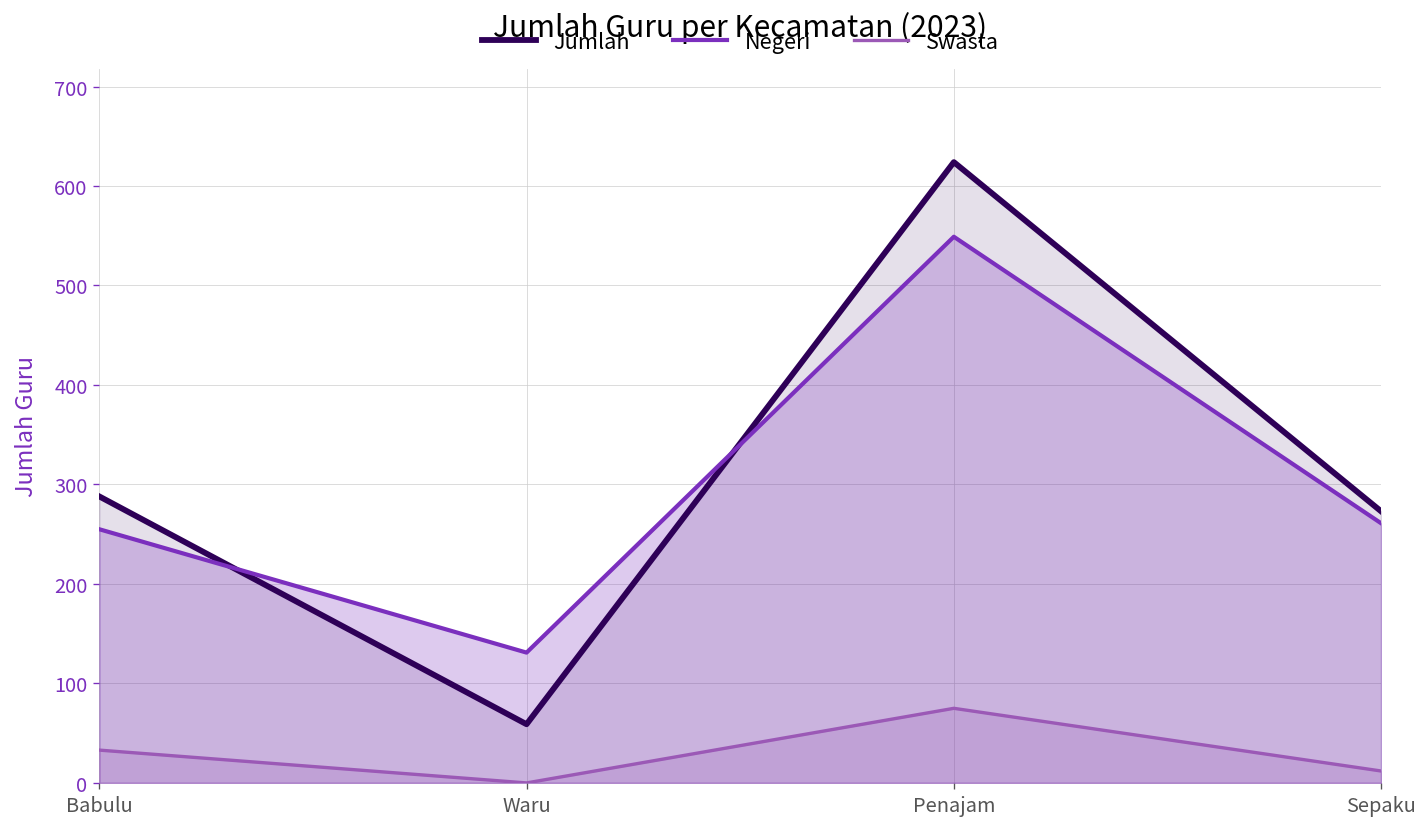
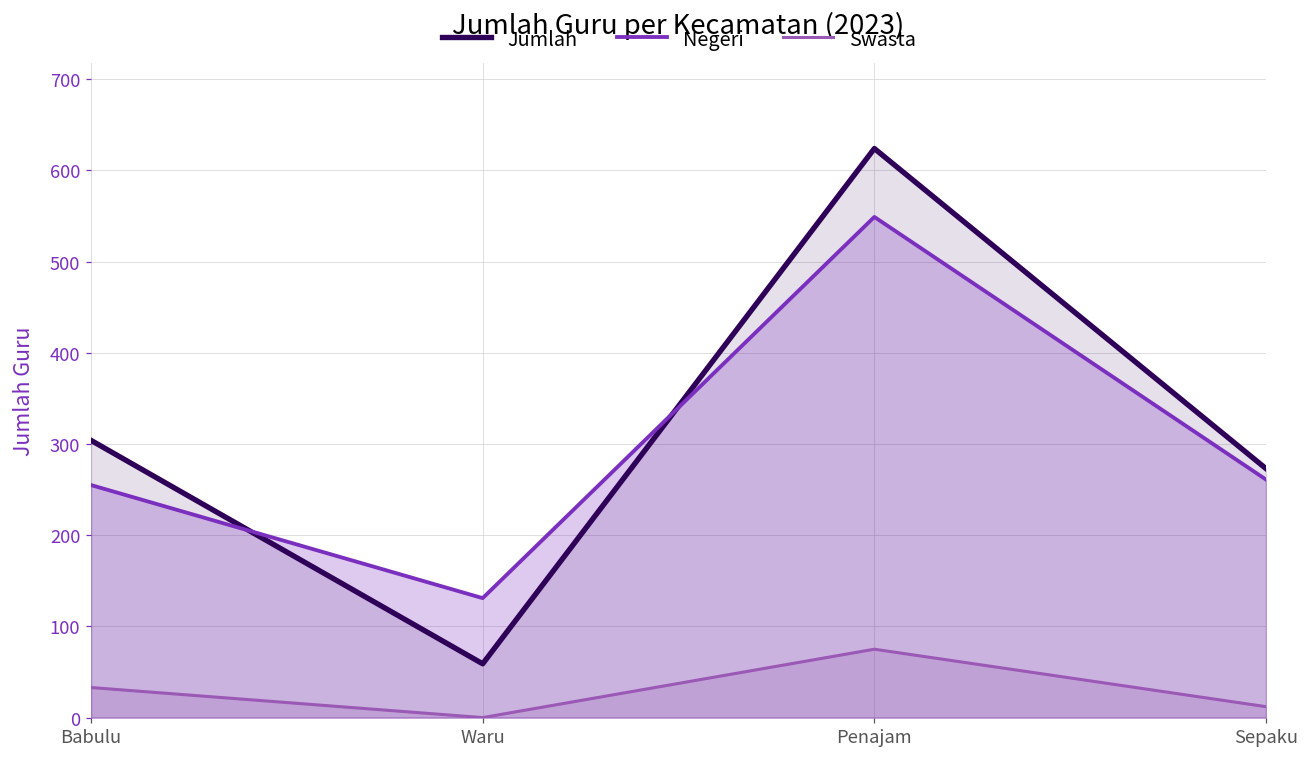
  {
    "Jumlah": {
-     "Babulu": 290,
+     "Babulu": 300,
      "Waru": 60,
      "Penajam": 620,
      "Sepaku": 270
    }
  }
